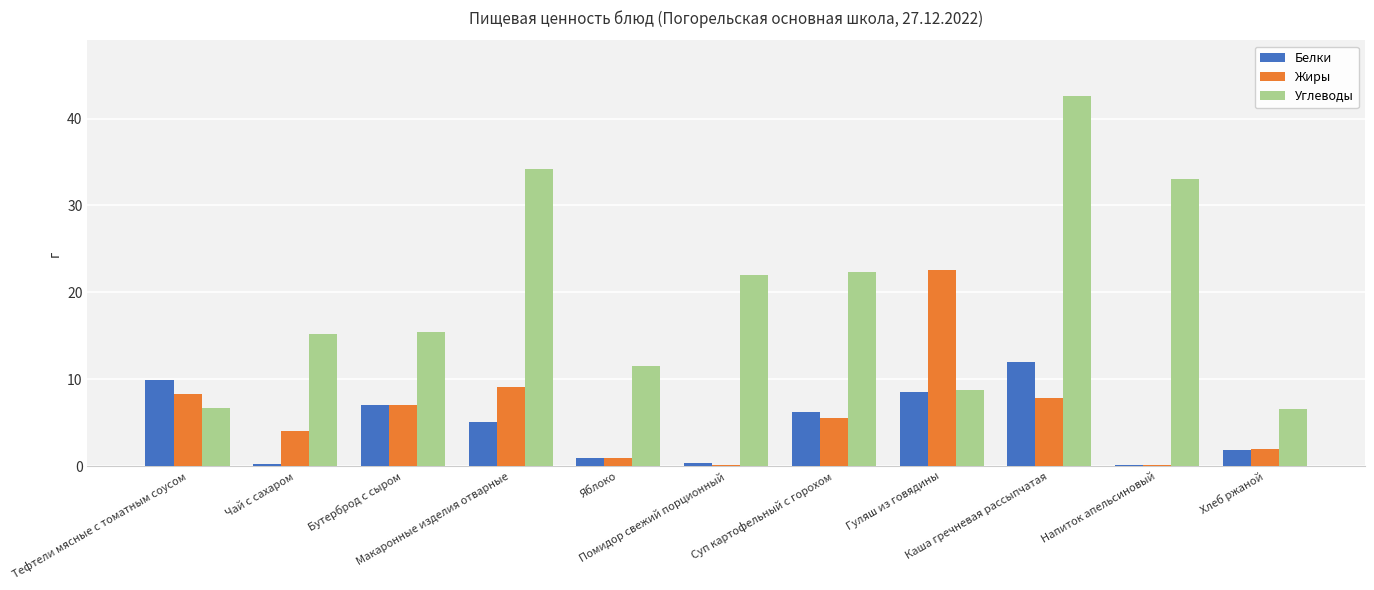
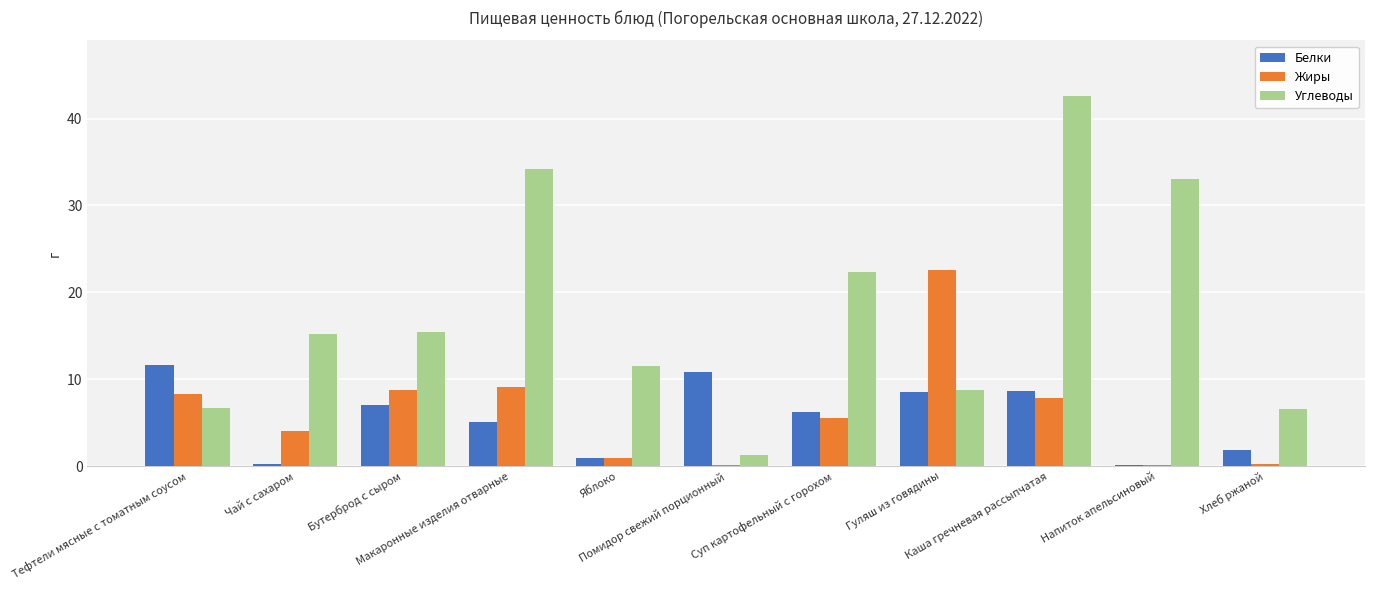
  {
    "Белки": {
-     "Тефтели мясные с томатным соусом": 10,
+     "Тефтели мясные с томатным соусом": 12,
      "Чай с сахаром": 0,
      "Бутерброд с сыром": 7,
      "Макаронные изделия отварные": 5,
      "Яблоко": 1,
-     "Помидор свежий порционный": 0,
+     "Помидор свежий порционный": 11,
      "Суп картофельный с горохом": 6,
      "Гуляш из говядины": 9,
-     "Каша гречневая рассыпчатая": 12,
+     "Каша гречневая рассыпчатая": 9,
      "Хлеб ржаной": 2
    },
    "Жиры": {
      "Тефтели мясные с томатным соусом": 8,
      "Чай с сахаром": 4,
-     "Бутерброд с сыром": 7,
+     "Бутерброд с сыром": 9,
      "Макаронные изделия отварные": 9,
      "Яблоко": 1,
      "Суп картофельный с горохом": 6,
      "Гуляш из говядины": 23,
      "Каша гречневая рассыпчатая": 8,
-     "Хлеб ржаной": 2
+     "Хлеб ржаной": 0
    },
    "Углеводы": {
      "Тефтели мясные с томатным соусом": 7,
      "Чай с сахаром": 15,
      "Бутерброд с сыром": 15,
      "Макаронные изделия отварные": 34,
      "Яблоко": 12,
-     "Помидор свежий порционный": 22,
+     "Помидор свежий порционный": 1,
      "Суп картофельный с горохом": 22,
      "Гуляш из говядины": 9,
      "Каша гречневая рассыпчатая": 43,
      "Напиток апельсиновый": 33,
      "Хлеб ржаной": 7
    }
  }
